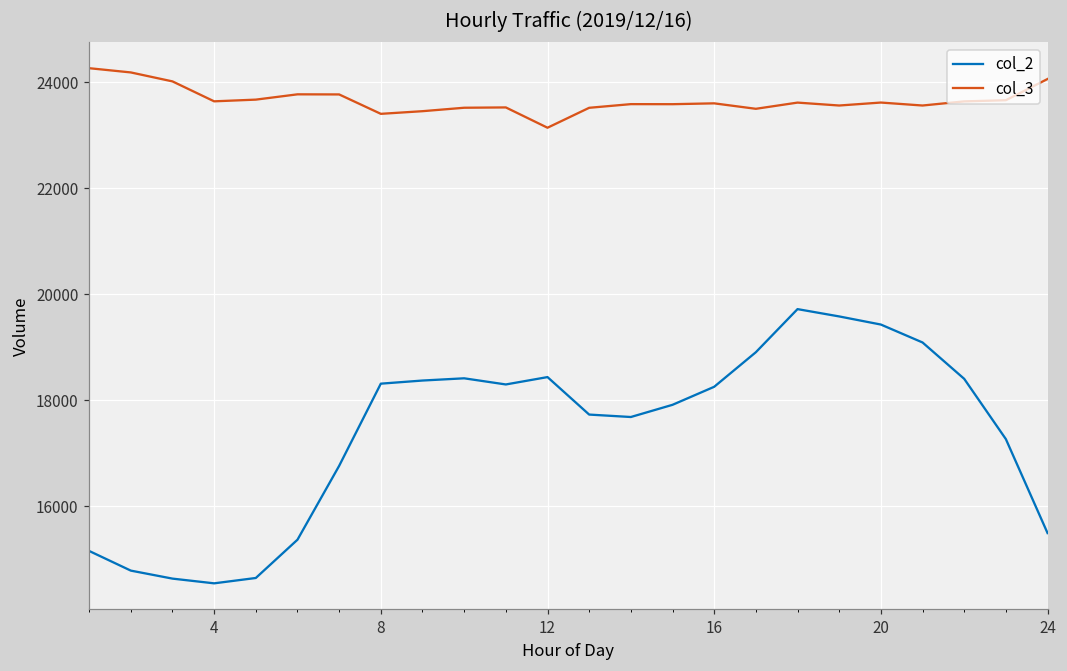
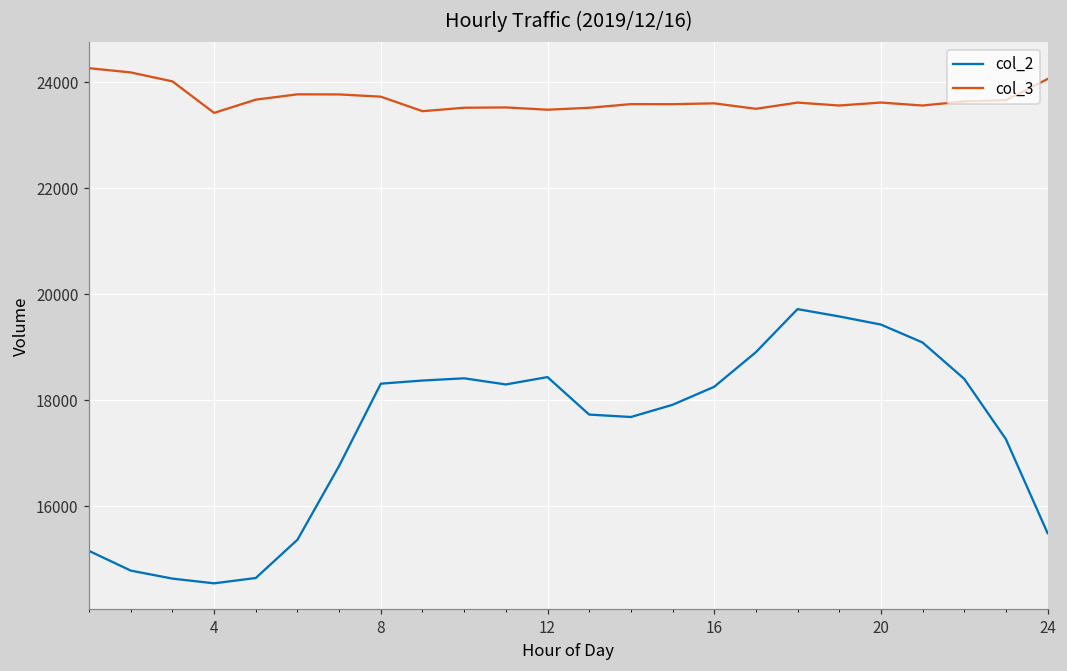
  {
    "col_2": {
      "4": 14500,
      "8": 18300,
      "12": 18400,
      "16": 18300,
      "20": 19400,
      "24": 15500
    },
    "col_3": {
-     "4": 23600,
-     "8": 23400,
-     "12": 23100,
+     "4": 23400,
+     "8": 23700,
+     "12": 23500,
      "16": 23600,
      "20": 23600,
      "24": 24100
    }
  }
